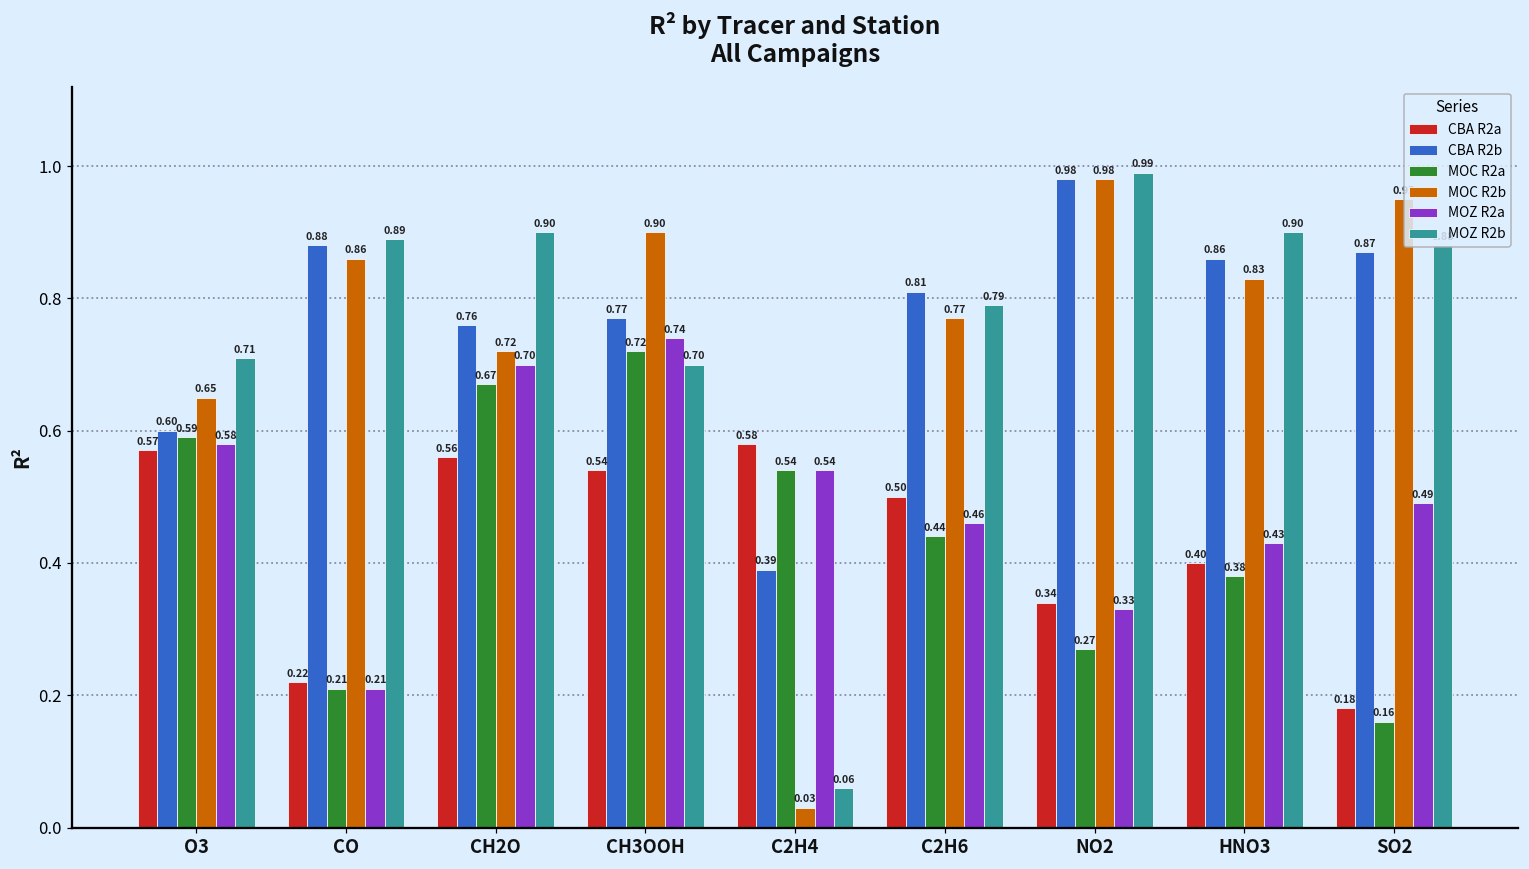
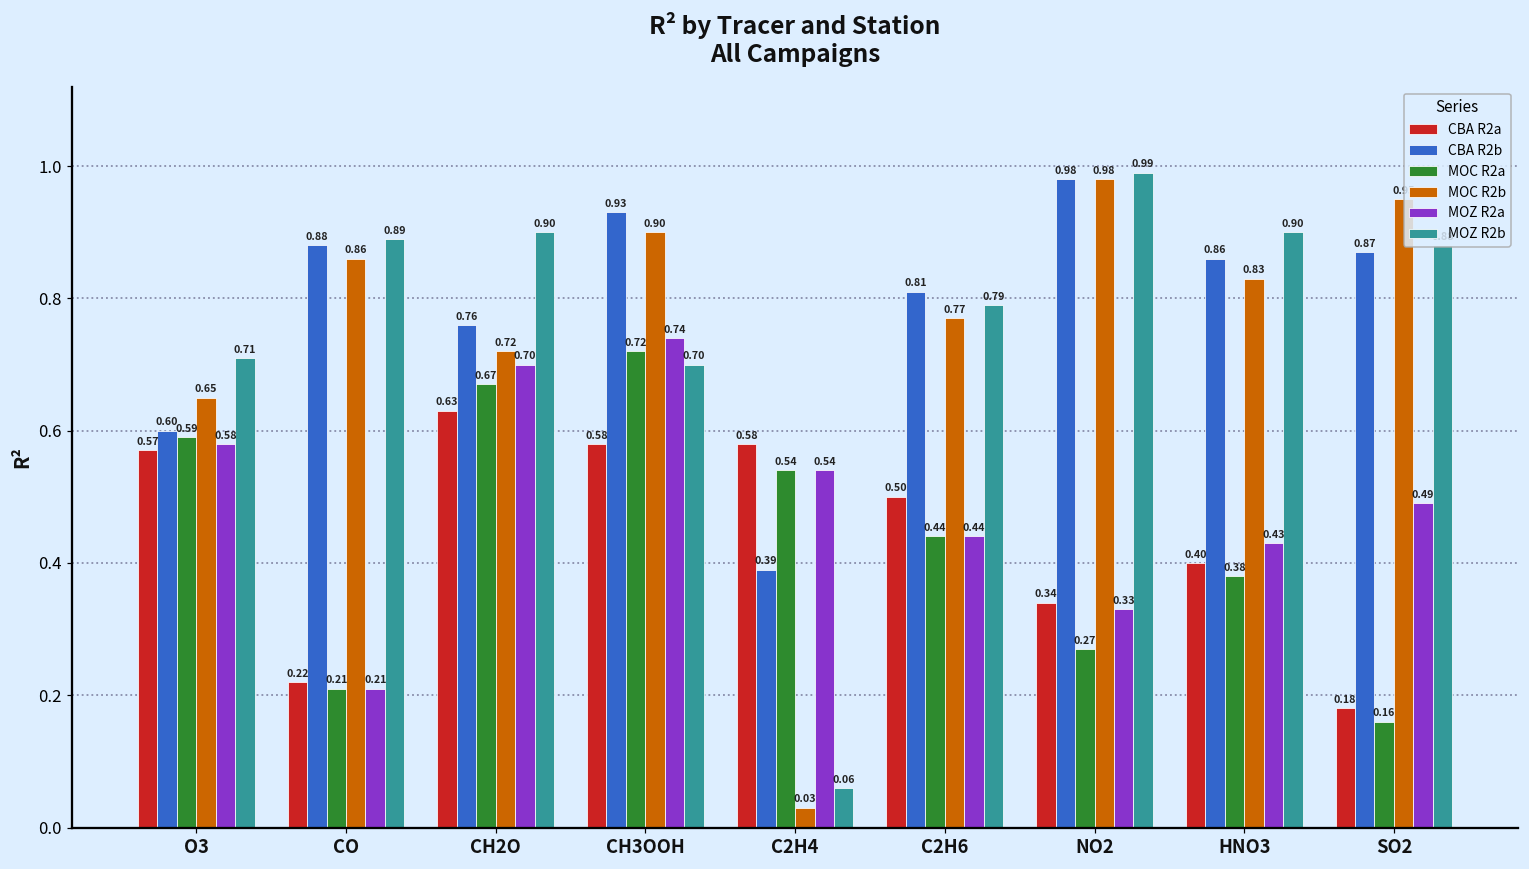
  {
    "CBA R2a": {
      "O3": 0.57,
      "CO": 0.22,
-     "CH2O": 0.56,
-     "CH3OOH": 0.54,
+     "CH2O": 0.63,
+     "CH3OOH": 0.58,
      "C2H4": 0.58,
      "C2H6": 0.50,
      "NO2": 0.34,
      "HNO3": 0.40,
      "SO2": 0.18
    },
    "CBA R2b": {
      "O3": 0.60,
      "CO": 0.88,
      "CH2O": 0.76,
-     "CH3OOH": 0.77,
+     "CH3OOH": 0.93,
      "C2H4": 0.39,
      "C2H6": 0.81,
      "NO2": 0.98,
      "HNO3": 0.86,
      "SO2": 0.87
    },
    "MOC R2a": {
      "O3": 0.59,
      "CO": 0.21,
      "CH2O": 0.67,
      "CH3OOH": 0.72,
      "C2H4": 0.54,
      "C2H6": 0.44,
      "NO2": 0.27,
      "HNO3": 0.38,
      "SO2": 0.16
    },
    "MOC R2b": {
      "O3": 0.65,
      "CO": 0.86,
      "CH2O": 0.72,
      "CH3OOH": 0.90,
      "C2H4": 0.03,
      "C2H6": 0.77,
      "NO2": 0.98,
      "HNO3": 0.83
    },
    "MOZ R2a": {
      "O3": 0.58,
      "CO": 0.21,
      "CH2O": 0.70,
      "CH3OOH": 0.74,
      "C2H4": 0.54,
-     "C2H6": 0.46,
+     "C2H6": 0.44,
      "NO2": 0.33,
      "HNO3": 0.43,
      "SO2": 0.49
    },
    "MOZ R2b": {
      "O3": 0.71,
      "CO": 0.89,
      "CH2O": 0.90,
      "CH3OOH": 0.70,
      "C2H4": 0.06,
      "C2H6": 0.79,
      "NO2": 0.99,
      "HNO3": 0.90
    }
  }
